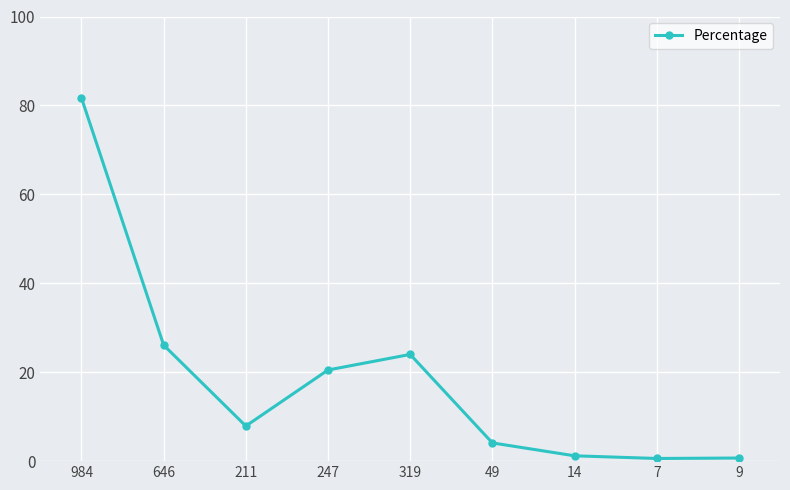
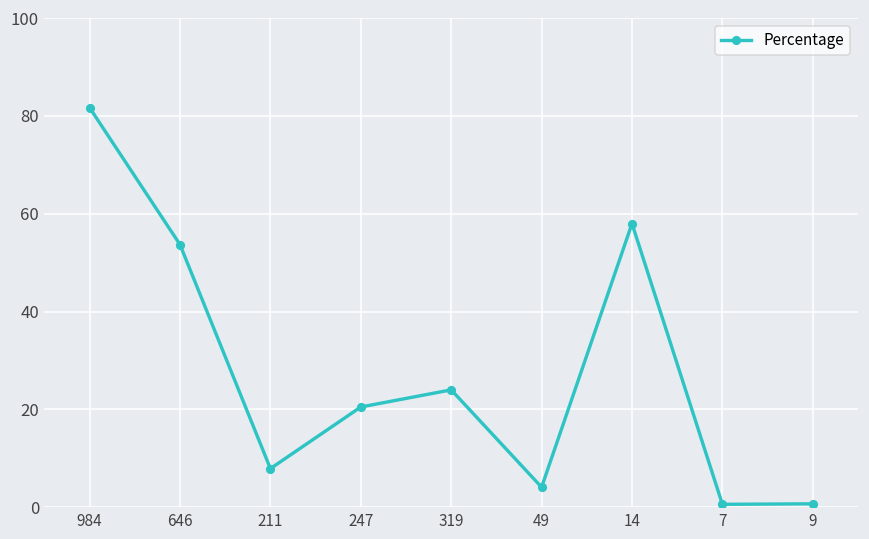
  {
    "984": 82,
-   "646": 26,
+   "646": 54,
    "211": 8,
    "247": 21,
    "319": 24,
    "49": 4,
-   "14": 1,
+   "14": 58,
    "7": 1,
    "9": 1
  }
